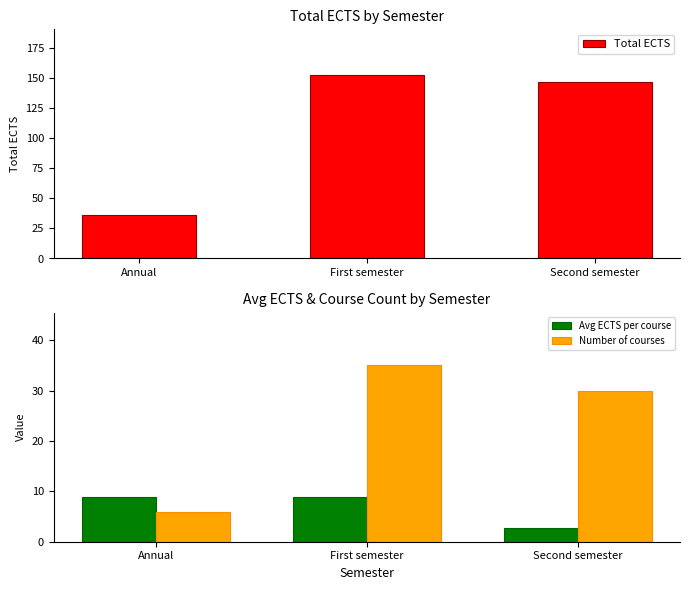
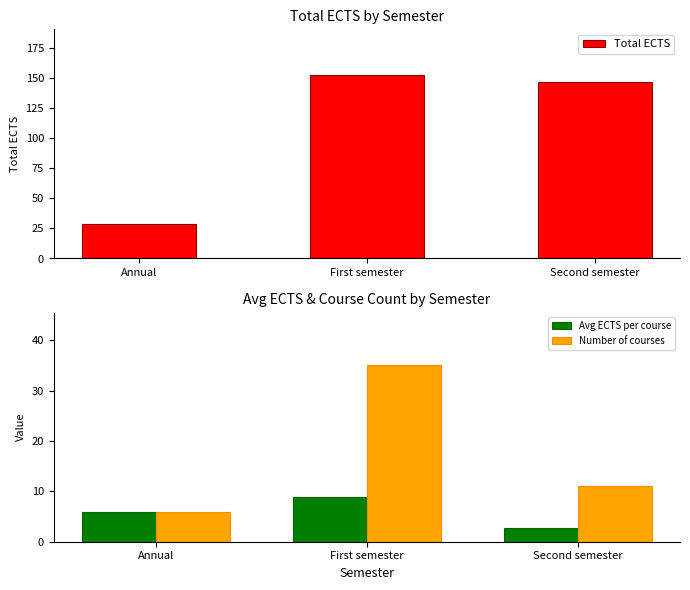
  {
    "Total ECTS by Semester": {
-     "Annual": 36,
+     "Annual": 28,
      "First semester": 153,
      "Second semester": 147
    },
    "Avg ECTS & Course Count by Semester": {
      "Avg ECTS per course": {
-       "Annual": 9,
+       "Annual": 6,
        "First semester": 9,
        "Second semester": 3
      },
      "Number of courses": {
        "Annual": 6,
        "First semester": 35,
-       "Second semester": 30
+       "Second semester": 11
      }
    }
  }
